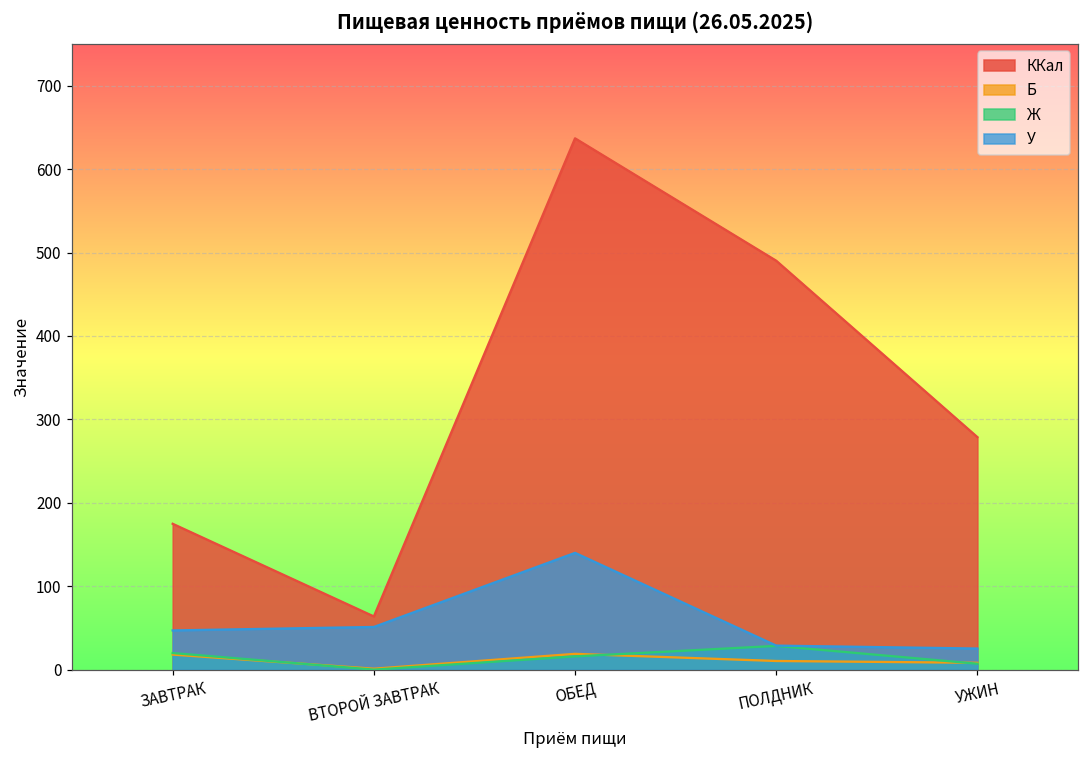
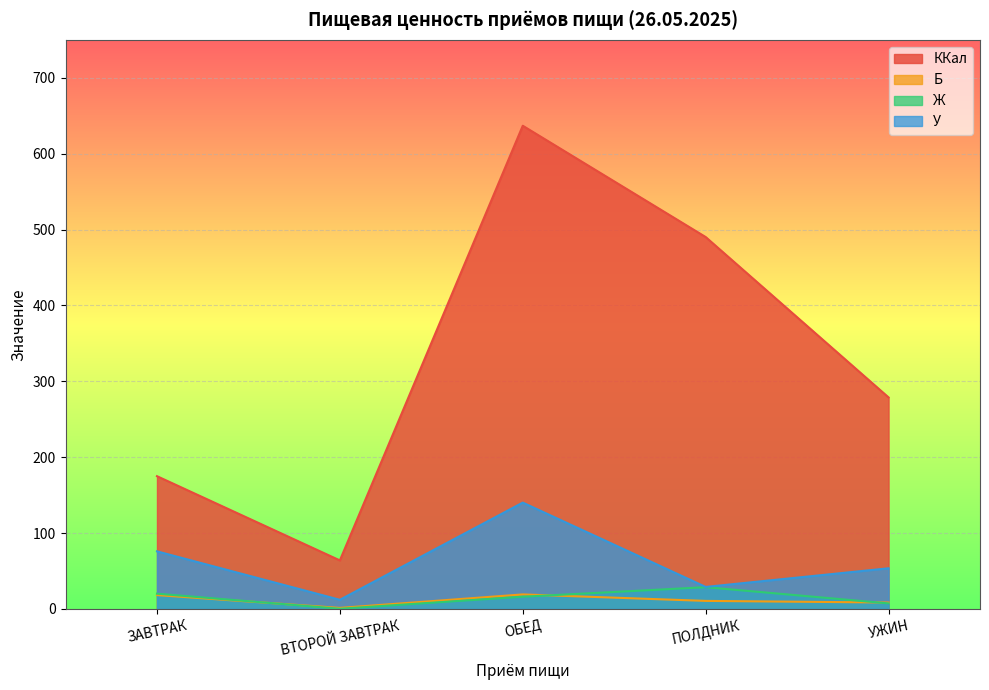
  {
    "ККал": {
      "ЗАВТРАК": 180,
      "ВТОРОЙ ЗАВТРАК": 60,
      "ОБЕД": 640,
      "ПОЛДНИК": 490,
      "УЖИН": 280
    },
    "Б": {
      "ПОЛДНИК": 10
    },
    "У": {
-     "ЗАВТРАК": 50,
-     "ВТОРОЙ ЗАВТРАК": 50,
+     "ЗАВТРАК": 80,
+     "ВТОРОЙ ЗАВТРАК": 10,
      "ОБЕД": 140,
-     "УЖИН": 30
+     "УЖИН": 50
    }
  }
